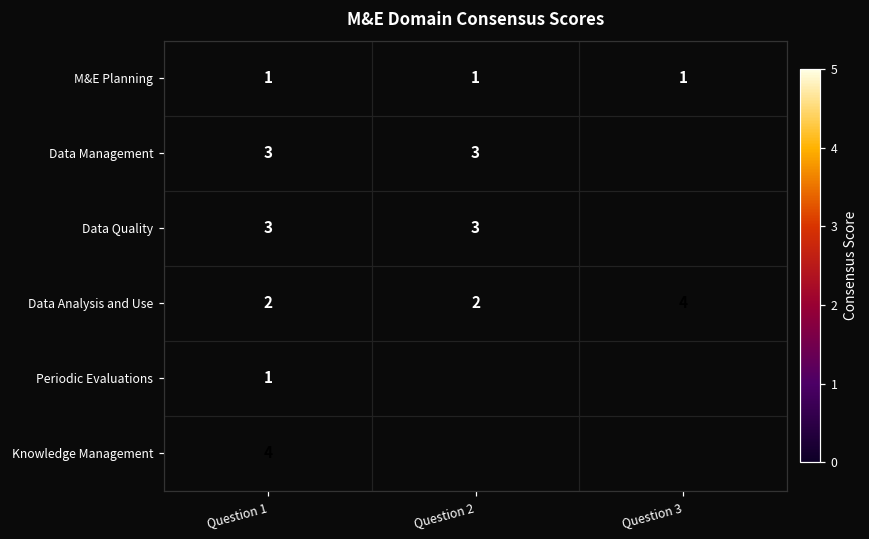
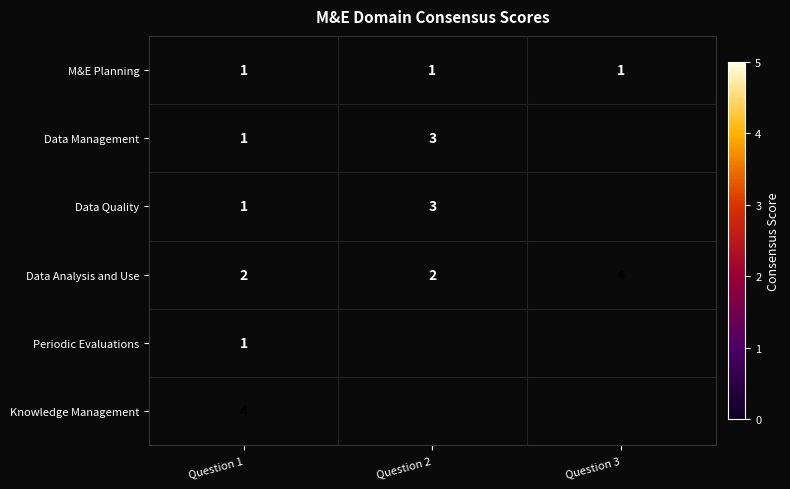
  {
    "M&E Planning": {
      "Question 1": 1,
      "Question 2": 1,
      "Question 3": 1
    },
    "Data Management": {
-     "Question 1": 3,
+     "Question 1": 1,
      "Question 2": 3
    },
    "Data Quality": {
-     "Question 1": 3,
+     "Question 1": 1,
      "Question 2": 3
    },
    "Data Analysis and Use": {
      "Question 1": 2,
      "Question 2": 2
    },
    "Periodic Evaluations": {
      "Question 1": 1
    }
  }
